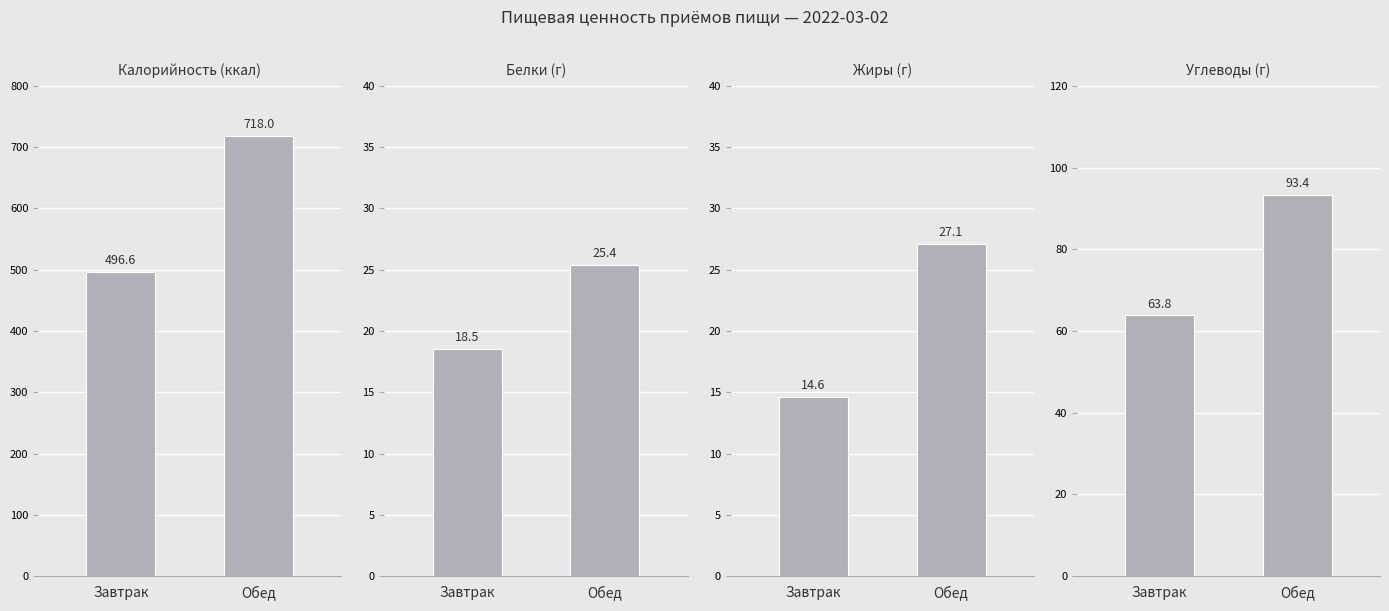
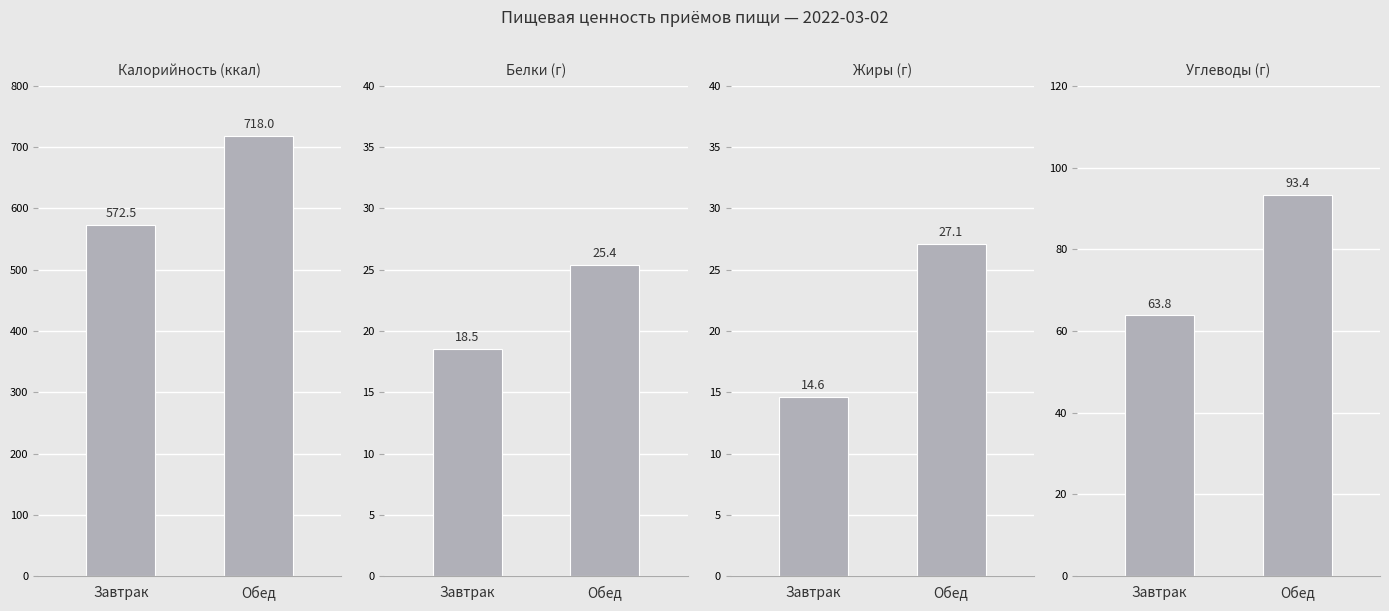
  {
    "Калорийность (ккал)": {
-     "Завтрак": 496.6,
+     "Завтрак": 572.5,
      "Обед": 718.0
    },
    "Белки (г)": {
      "Завтрак": 18.5,
      "Обед": 25.4
    },
    "Жиры (г)": {
      "Завтрак": 14.6,
      "Обед": 27.1
    },
    "Углеводы (г)": {
      "Завтрак": 63.8,
      "Обед": 93.4
    }
  }
